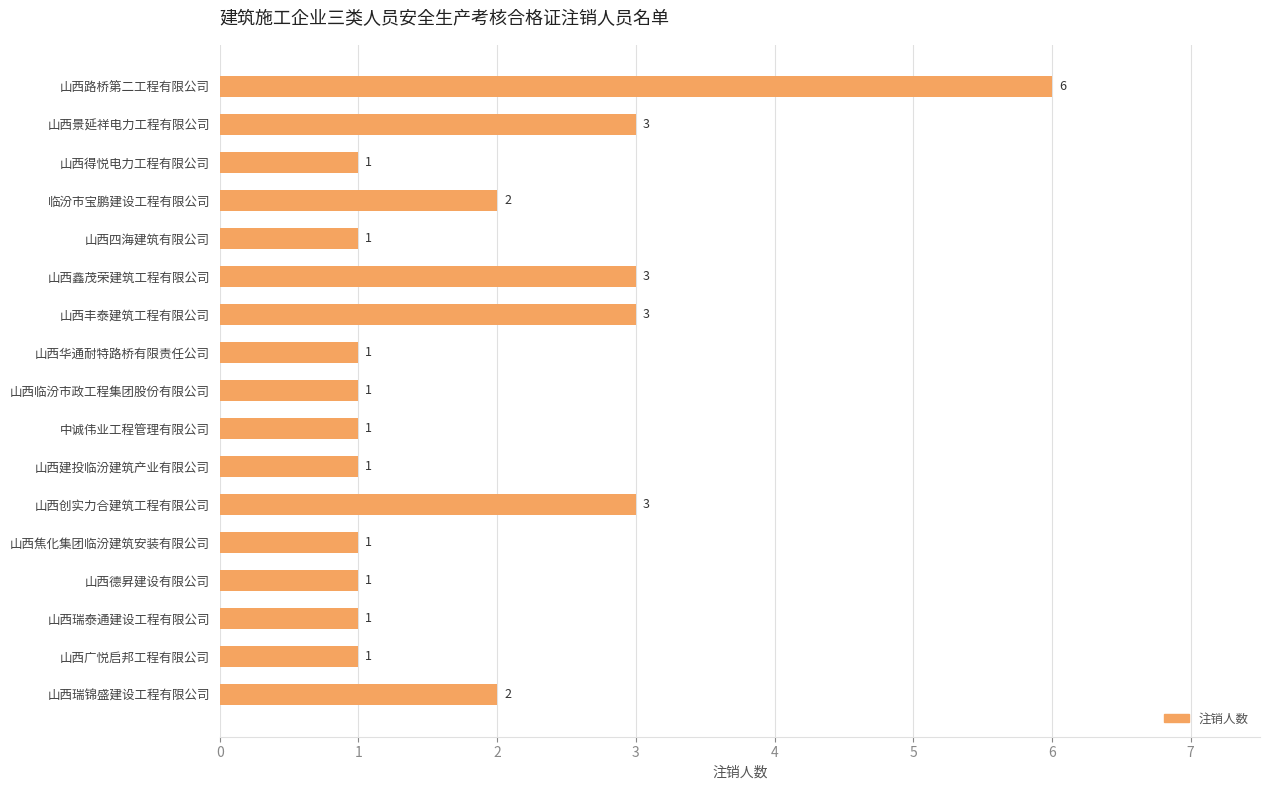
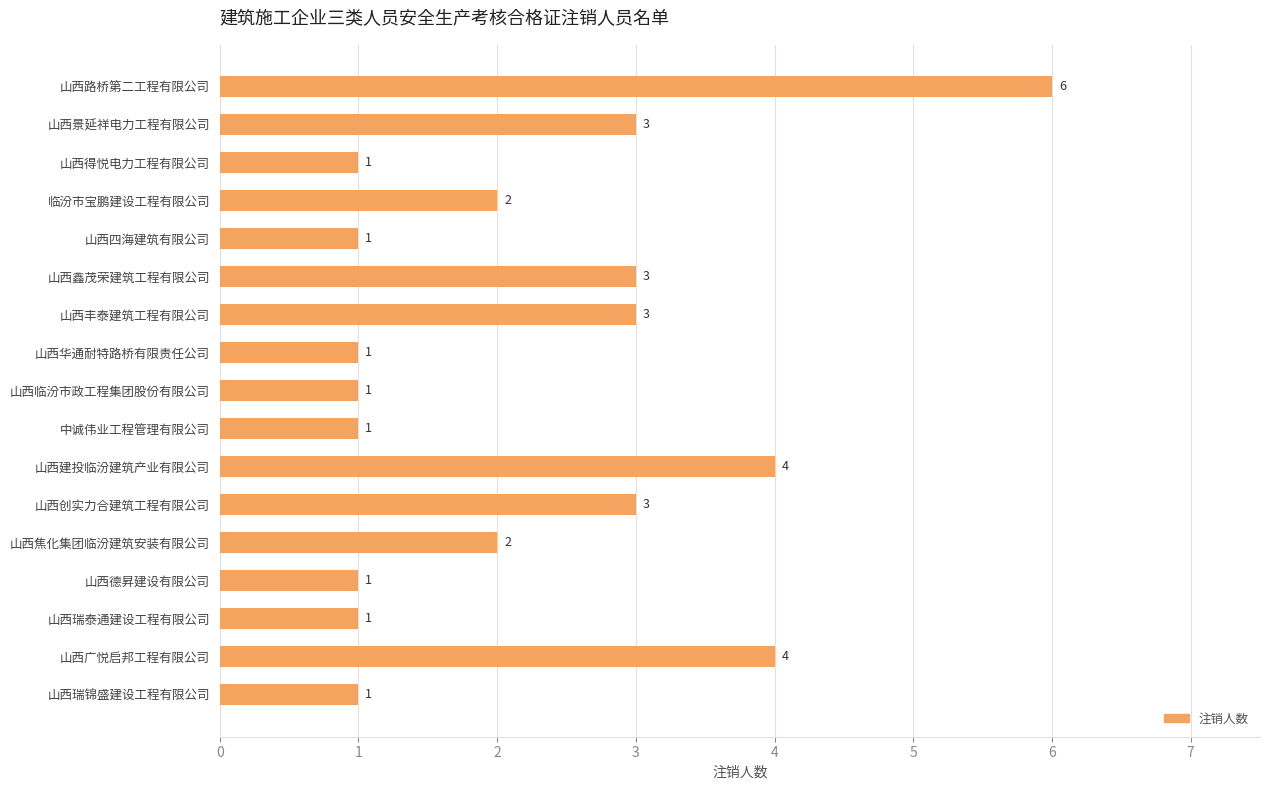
  {
    "山西路桥第二工程有限公司": 6,
    "山西景延祥电力工程有限公司": 3,
    "山西得悦电力工程有限公司": 1,
    "临汾市宝鹏建设工程有限公司": 2,
    "山西四海建筑有限公司": 1,
    "山西鑫茂荣建筑工程有限公司": 3,
    "山西丰泰建筑工程有限公司": 3,
    "山西华通耐特路桥有限责任公司": 1,
    "山西临汾市政工程集团股份有限公司": 1,
    "中诚伟业工程管理有限公司": 1,
-   "山西建投临汾建筑产业有限公司": 1,
+   "山西建投临汾建筑产业有限公司": 4,
    "山西创实力合建筑工程有限公司": 3,
-   "山西焦化集团临汾建筑安装有限公司": 1,
+   "山西焦化集团临汾建筑安装有限公司": 2,
    "山西德昇建设有限公司": 1,
    "山西瑞泰通建设工程有限公司": 1,
-   "山西广悦启邦工程有限公司": 1,
-   "山西瑞锦盛建设工程有限公司": 2
+   "山西广悦启邦工程有限公司": 4,
+   "山西瑞锦盛建设工程有限公司": 1
  }
